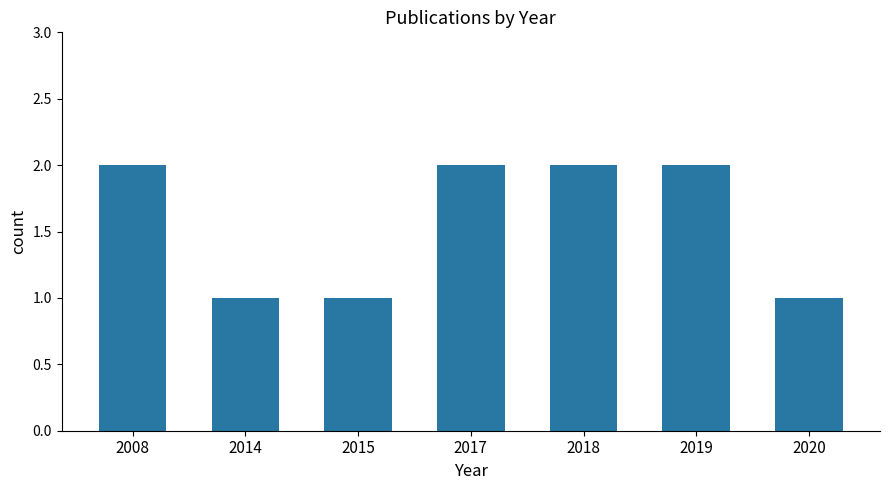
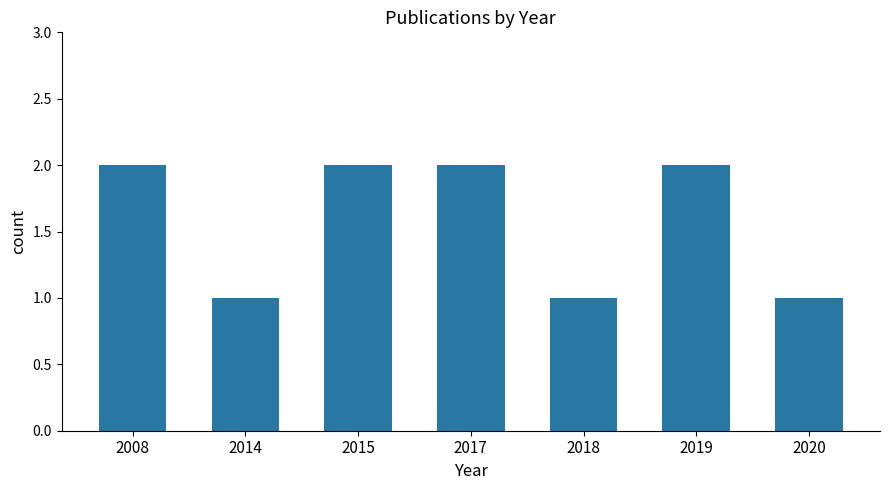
  {
    "2008": 2,
    "2014": 1,
-   "2015": 1,
+   "2015": 2,
    "2017": 2,
-   "2018": 2,
+   "2018": 1,
    "2019": 2,
    "2020": 1
  }
